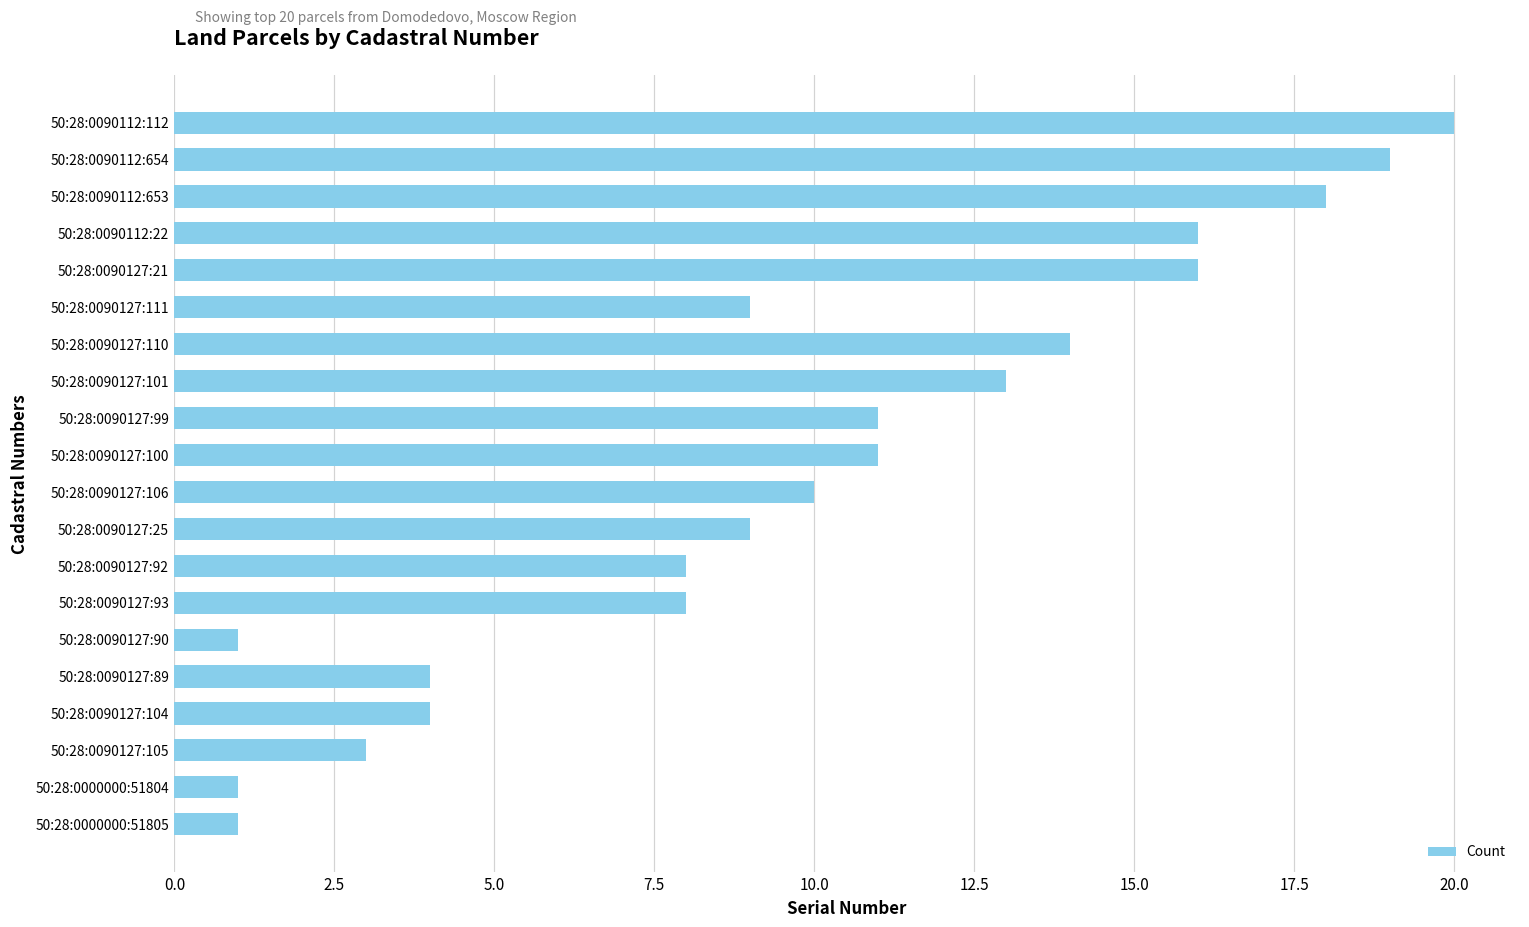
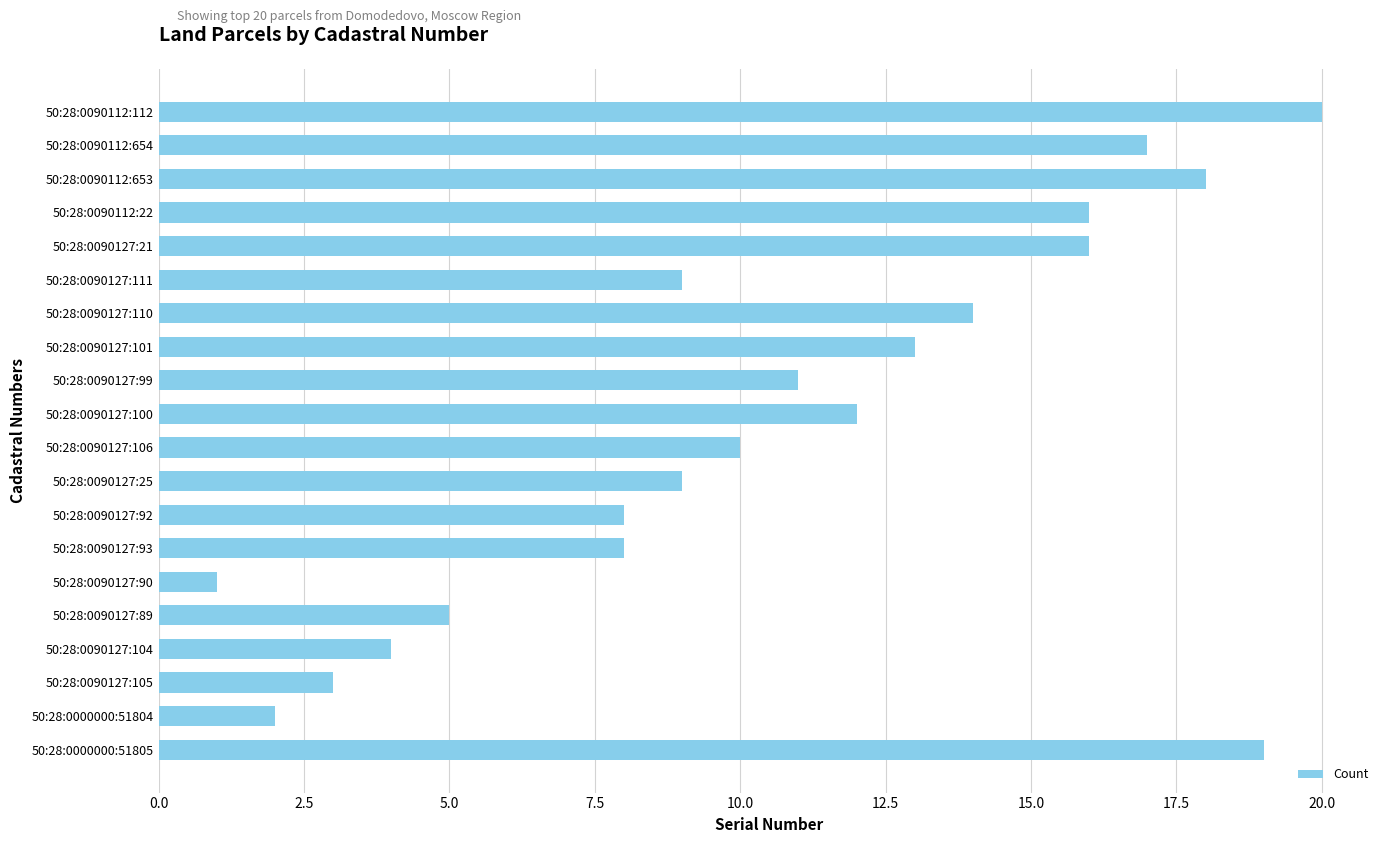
  {
    "50:28:0090112:112": 20,
-   "50:28:0090112:654": 19,
+   "50:28:0090112:654": 17,
    "50:28:0090112:653": 18,
    "50:28:0090112:22": 16,
    "50:28:0090127:21": 16,
    "50:28:0090127:111": 9,
    "50:28:0090127:110": 14,
    "50:28:0090127:101": 13,
    "50:28:0090127:99": 11,
-   "50:28:0090127:100": 11,
+   "50:28:0090127:100": 12,
    "50:28:0090127:106": 10,
    "50:28:0090127:25": 9,
    "50:28:0090127:92": 8,
    "50:28:0090127:93": 8,
    "50:28:0090127:90": 1,
-   "50:28:0090127:89": 4,
+   "50:28:0090127:89": 5,
    "50:28:0090127:104": 4,
    "50:28:0090127:105": 3,
-   "50:28:0000000:51804": 1,
-   "50:28:0000000:51805": 1
+   "50:28:0000000:51804": 2,
+   "50:28:0000000:51805": 19
  }
